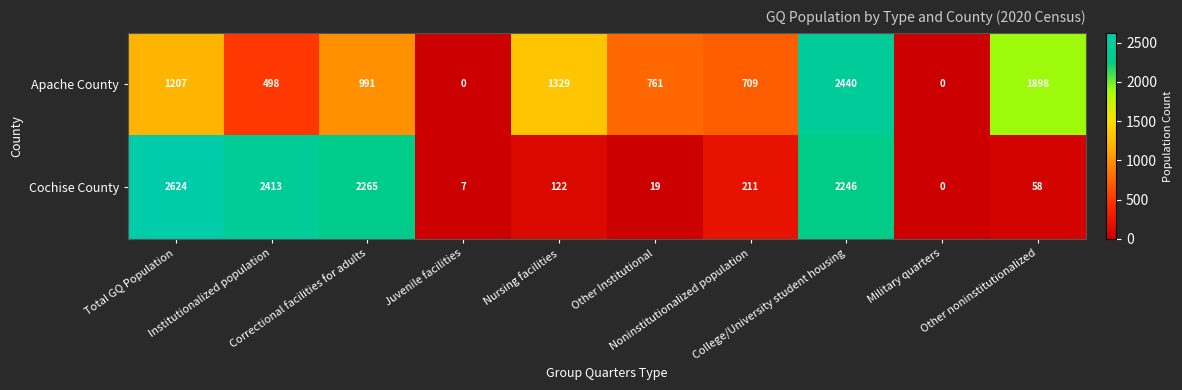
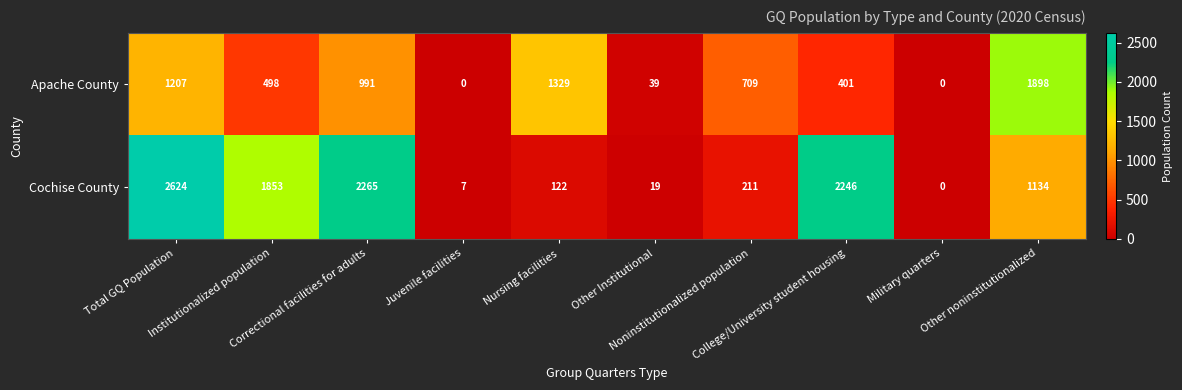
  {
    "Apache County": {
      "Total GQ Population": 1207,
      "Institutionalized population": 498,
      "Correctional facilities for adults": 991,
      "Juvenile facilities": 0,
      "Nursing facilities": 1329,
-     "Other Institutional": 761,
+     "Other Institutional": 39,
      "Noninstitutionalized population": 709,
-     "College/University student housing": 2440,
+     "College/University student housing": 401,
      "Military quarters": 0,
      "Other noninstitutionalized": 1898
    },
    "Cochise County": {
      "Total GQ Population": 2624,
-     "Institutionalized population": 2413,
+     "Institutionalized population": 1853,
      "Correctional facilities for adults": 2265,
      "Juvenile facilities": 7,
      "Nursing facilities": 122,
      "Other Institutional": 19,
      "Noninstitutionalized population": 211,
      "College/University student housing": 2246,
      "Military quarters": 0,
-     "Other noninstitutionalized": 58
+     "Other noninstitutionalized": 1134
    }
  }
